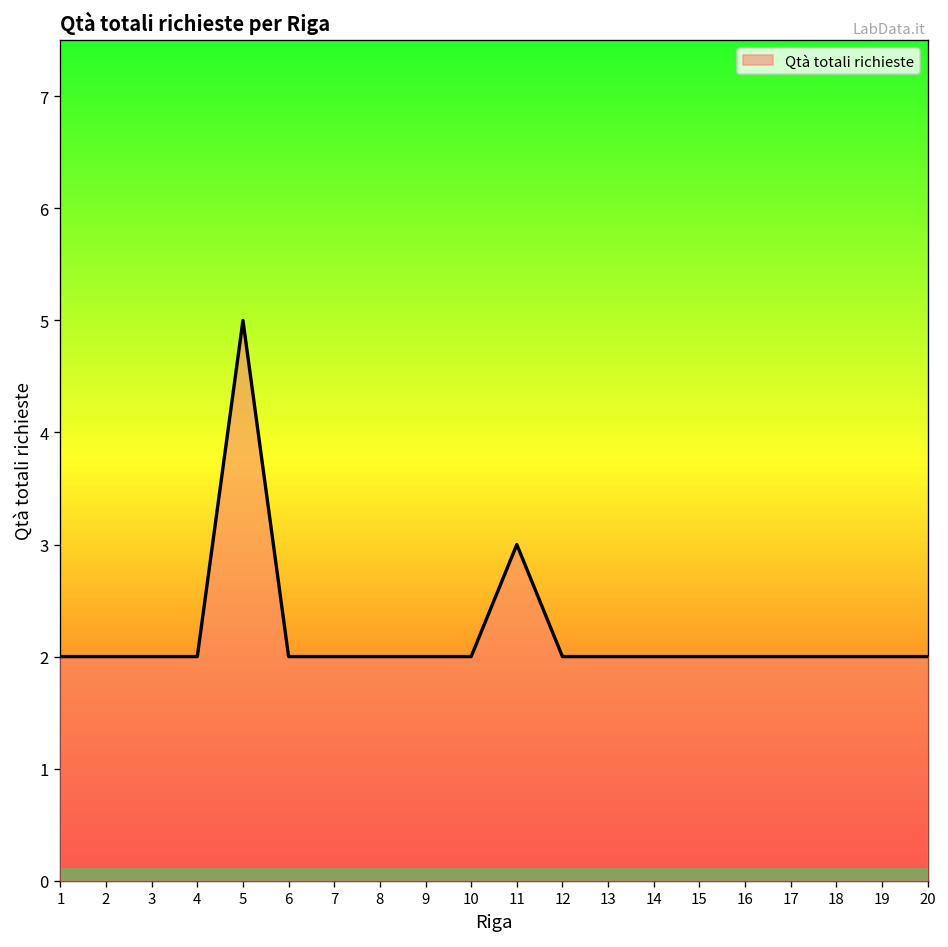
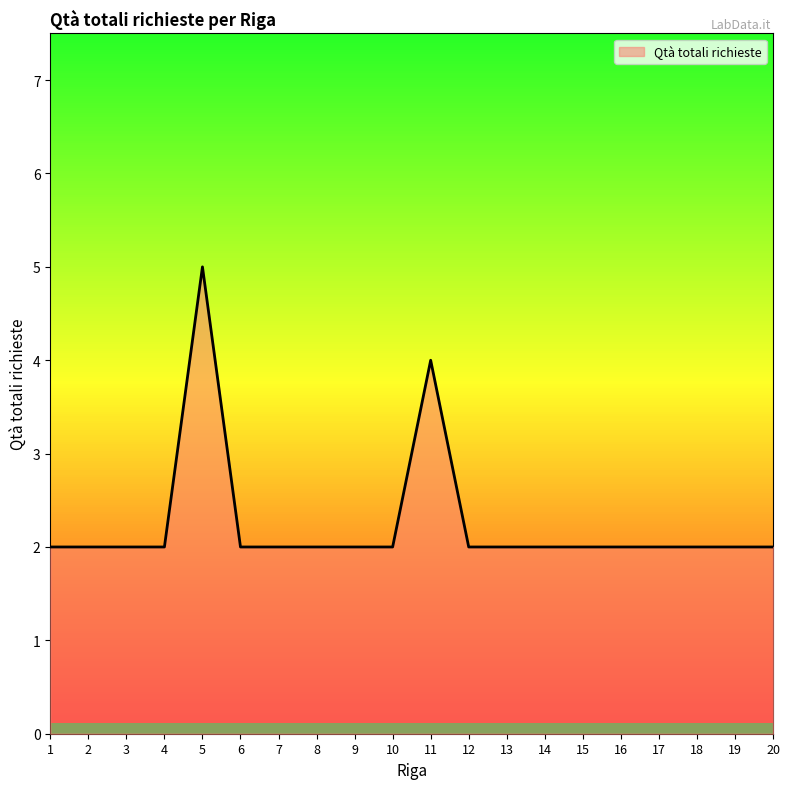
  {
    "1": 2,
    "2": 2,
    "3": 2,
    "4": 2,
    "5": 5,
    "6": 2,
    "7": 2,
    "8": 2,
    "9": 2,
    "10": 2,
-   "11": 3,
+   "11": 4,
    "12": 2,
    "13": 2,
    "14": 2,
    "15": 2,
    "16": 2,
    "17": 2,
    "18": 2,
    "19": 2,
    "20": 2
  }
